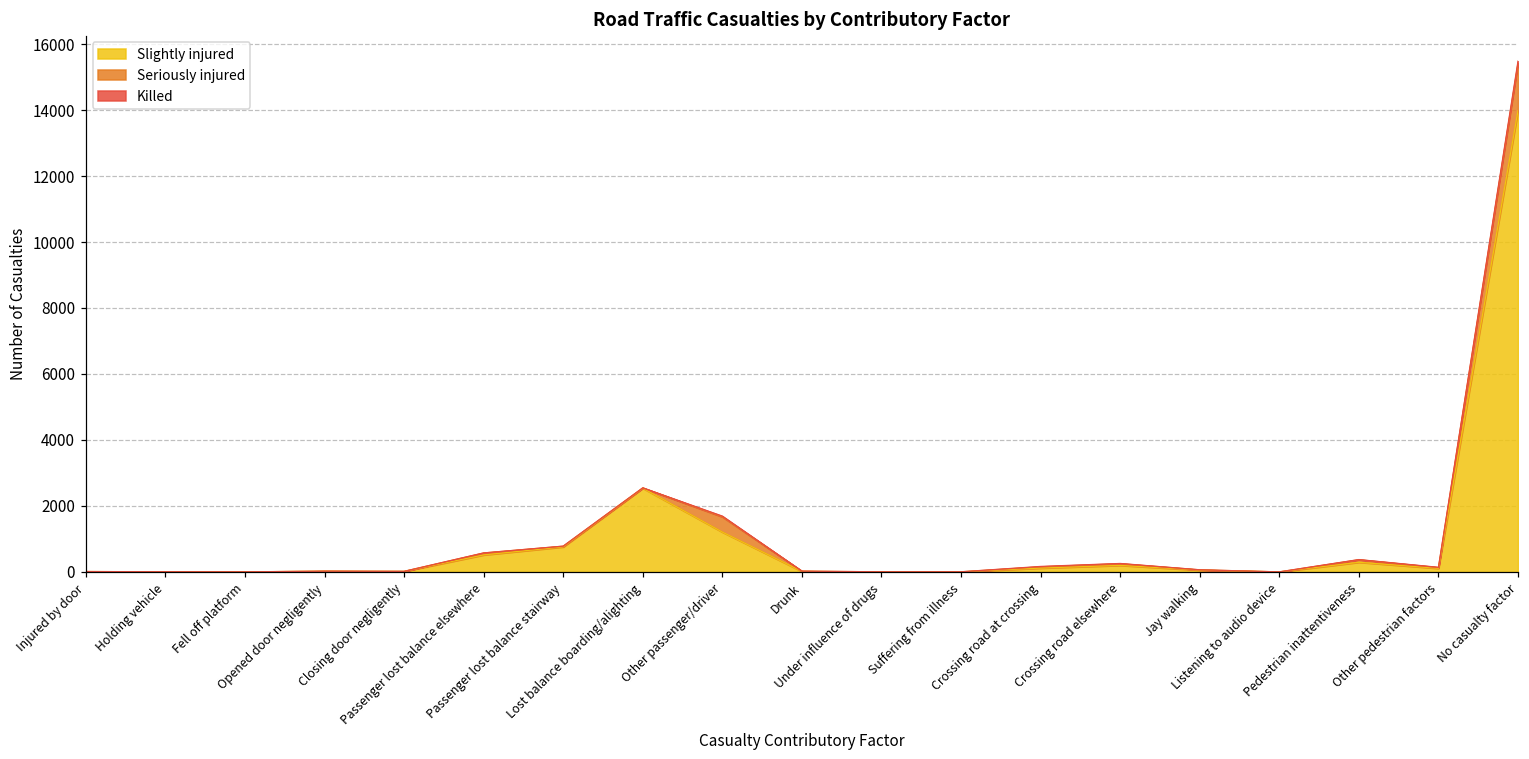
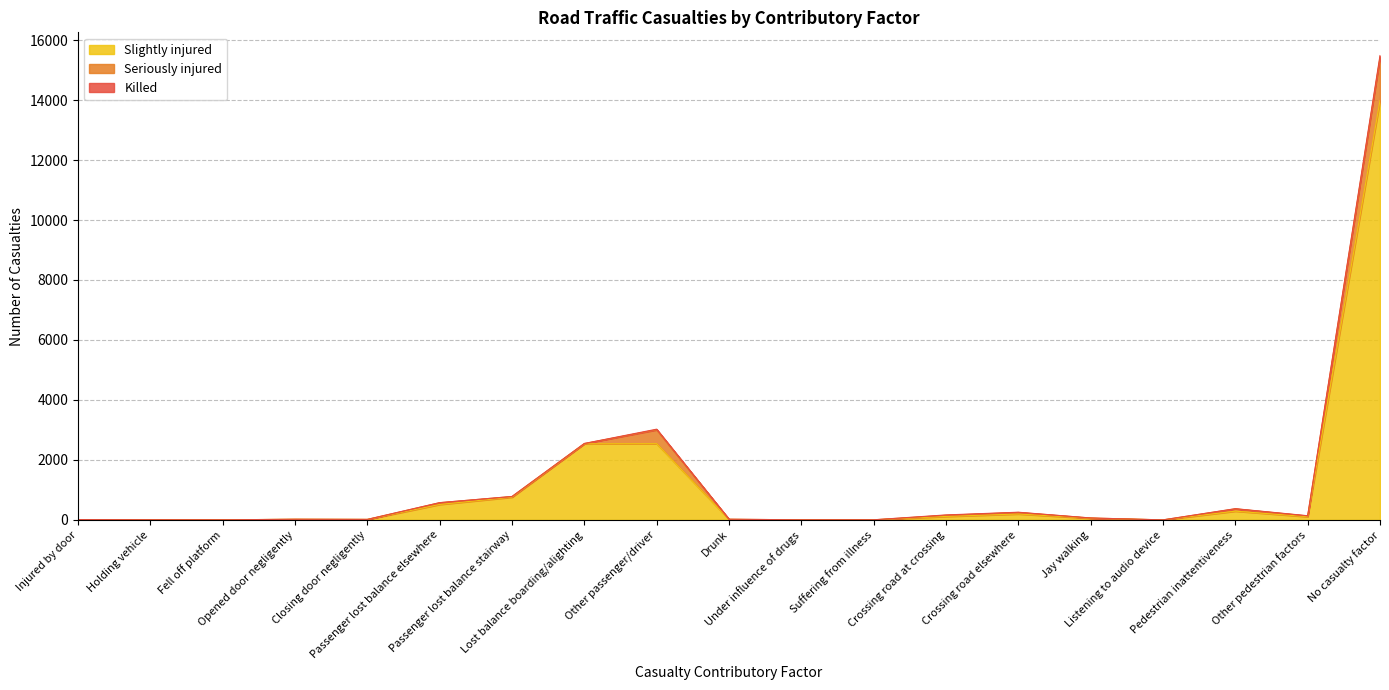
  {
    "Slightly injured": {
-     "Other passenger/driver": 1200,
+     "Other passenger/driver": 2500,
      "No casualty factor": 14000
    }
  }
